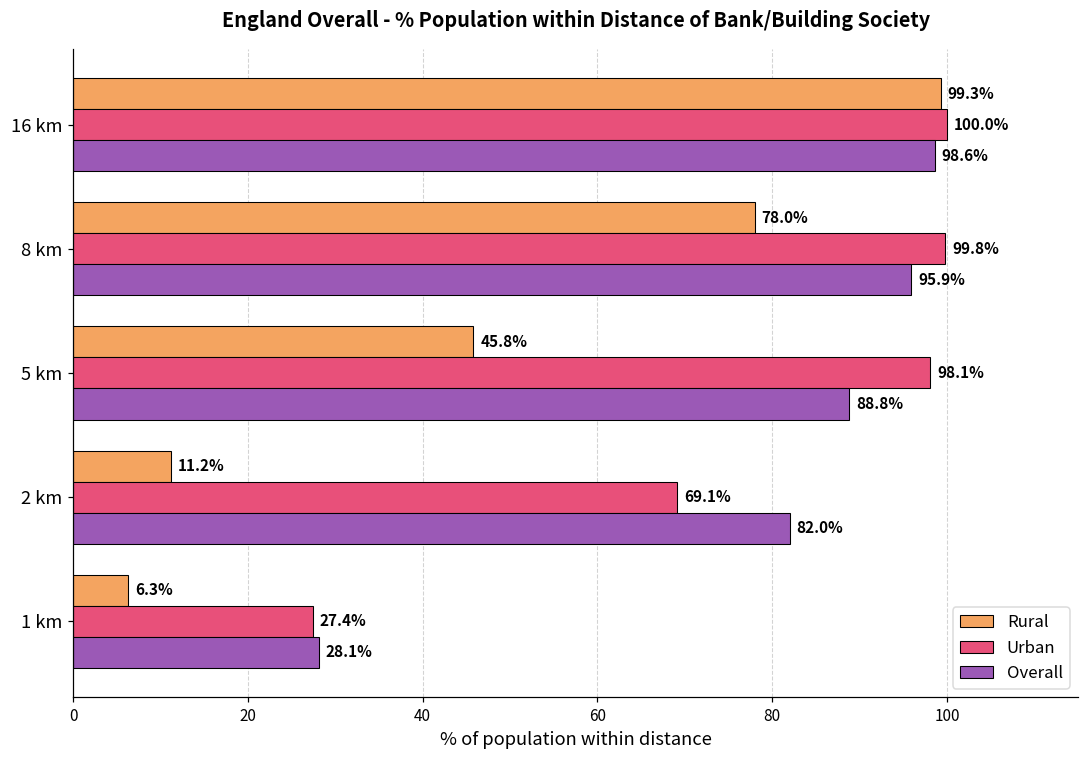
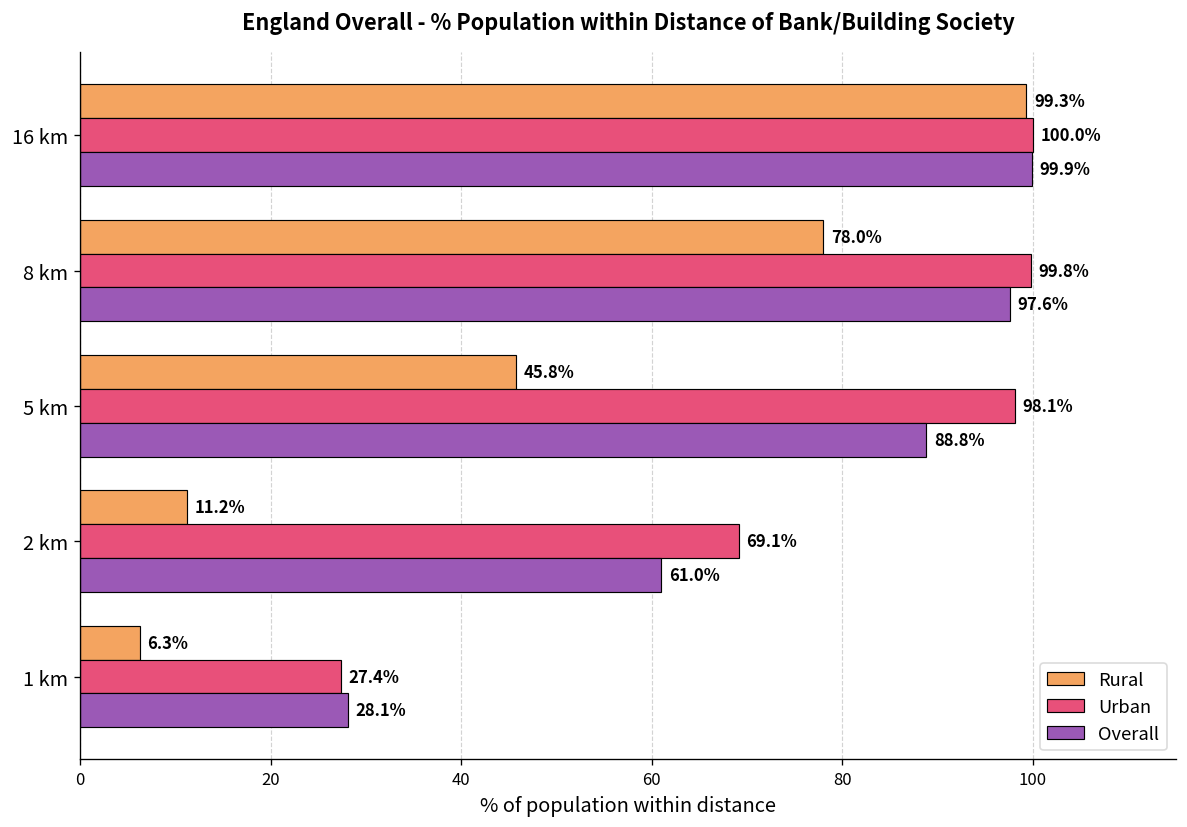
  {
    "Rural": {
      "16 km": "99.3%",
      "8 km": "78.0%",
      "5 km": "45.8%",
      "2 km": "11.2%",
      "1 km": "6.3%"
    },
    "Urban": {
      "16 km": "100.0%",
      "8 km": "99.8%",
      "5 km": "98.1%",
      "2 km": "69.1%",
      "1 km": "27.4%"
    },
    "Overall": {
-     "16 km": "98.6%",
-     "8 km": "95.9%",
+     "16 km": "99.9%",
+     "8 km": "97.6%",
      "5 km": "88.8%",
-     "2 km": "82.0%",
+     "2 km": "61.0%",
      "1 km": "28.1%"
    }
  }
